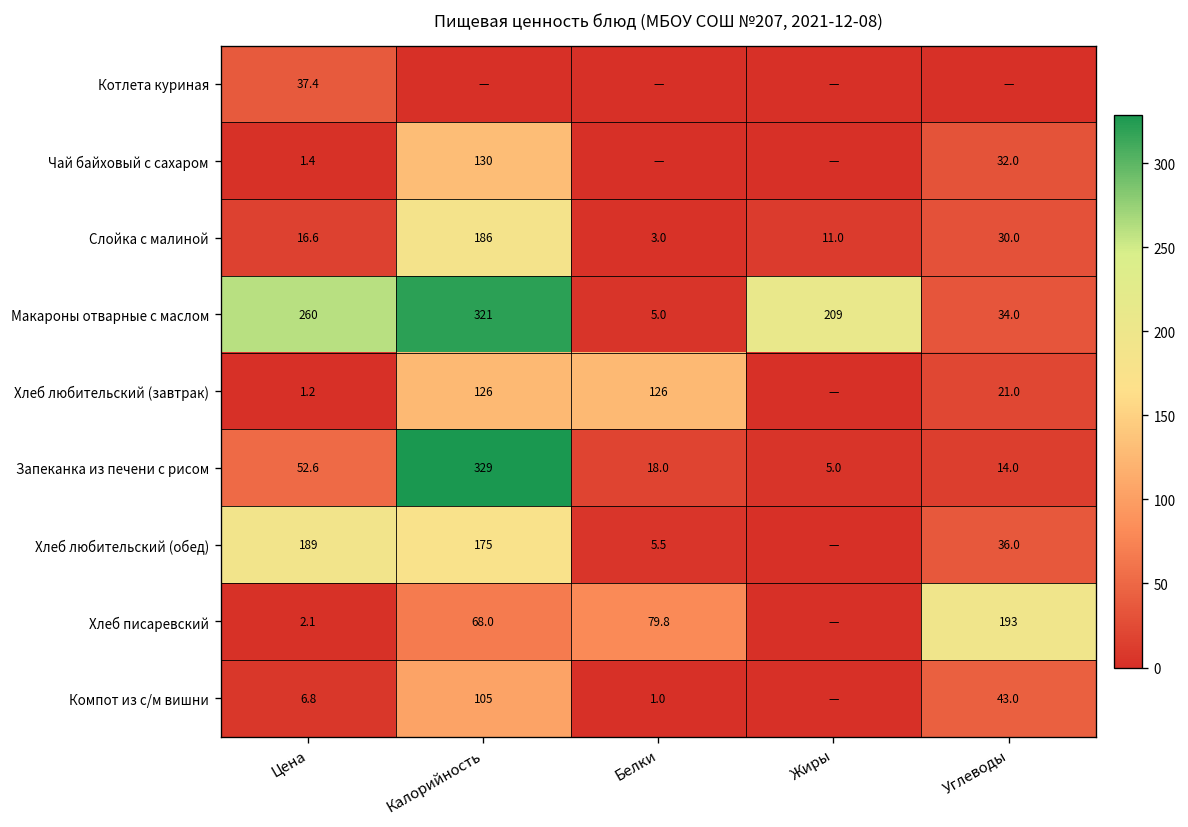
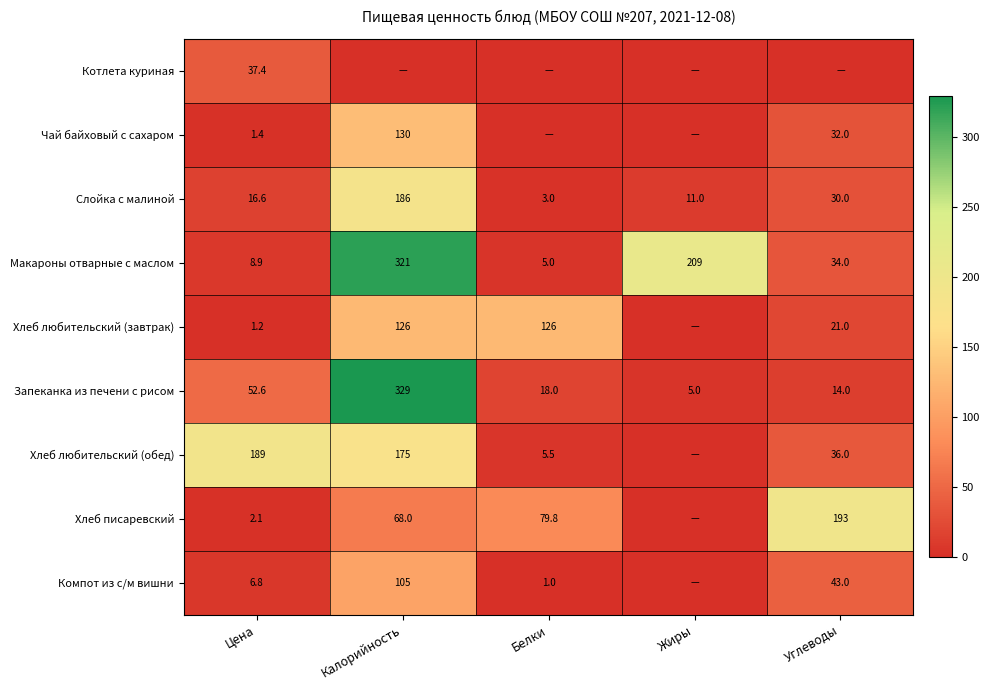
  {
    "Котлета куриная": {
      "Цена": 37.4
    },
    "Чай байховый с сахаром": {
      "Цена": 1.4,
      "Калорийность": 130,
      "Углеводы": 32.0
    },
    "Слойка с малиной": {
      "Цена": 16.6,
      "Калорийность": 186,
      "Белки": 3.0,
      "Жиры": 11.0,
      "Углеводы": 30.0
    },
    "Макароны отварные с маслом": {
-     "Цена": 260,
+     "Цена": 8.9,
      "Калорийность": 321,
      "Белки": 5.0,
      "Жиры": 209,
      "Углеводы": 34.0
    },
    "Хлеб любительский (завтрак)": {
      "Цена": 1.2,
      "Калорийность": 126,
      "Белки": 126,
      "Углеводы": 21.0
    },
    "Запеканка из печени с рисом": {
      "Цена": 52.6,
      "Калорийность": 329,
      "Белки": 18.0,
      "Жиры": 5.0,
      "Углеводы": 14.0
    },
    "Хлеб любительский (обед)": {
      "Цена": 189,
      "Калорийность": 175,
      "Белки": 5.5,
      "Углеводы": 36.0
    },
    "Хлеб писаревский": {
      "Цена": 2.1,
      "Калорийность": 68.0,
      "Белки": 79.8,
      "Углеводы": 193
    },
    "Компот из с/м вишни": {
      "Цена": 6.8,
      "Калорийность": 105,
      "Белки": 1.0,
      "Углеводы": 43.0
    }
  }
